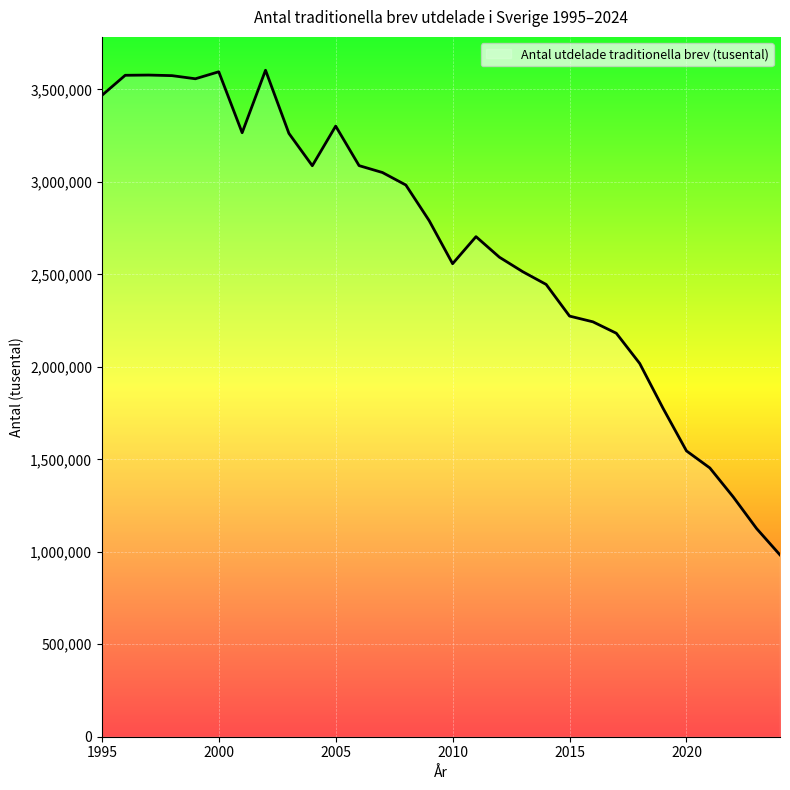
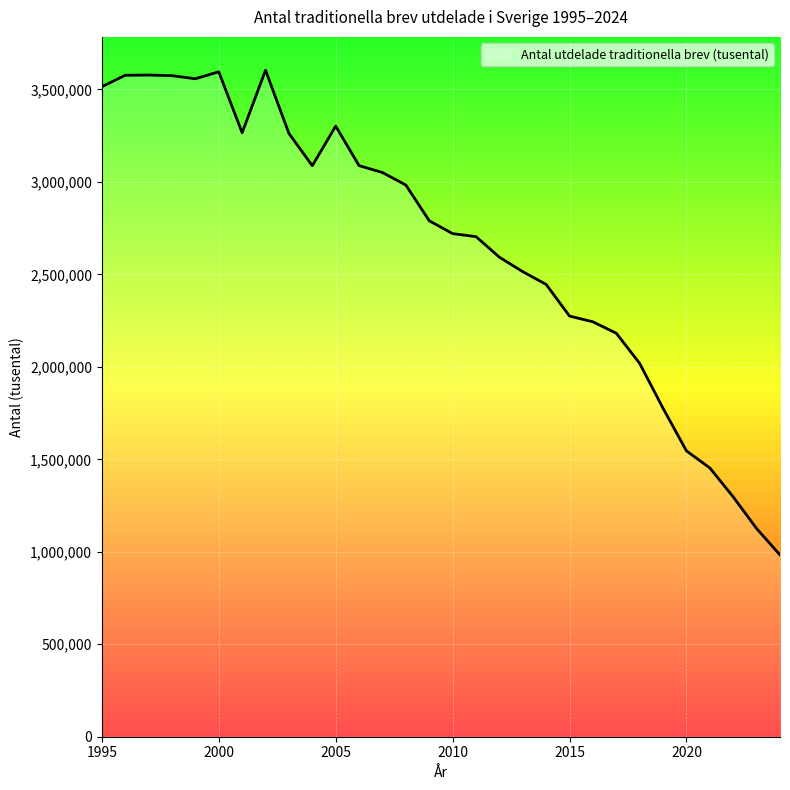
  {
-   "1995": "3,470,000",
+   "1995": "3,510,000",
    "2000": "3,600,000",
    "2005": "3,300,000",
-   "2010": "2,560,000",
+   "2010": "2,720,000",
    "2015": "2,270,000",
    "2020": "1,550,000"
  }
